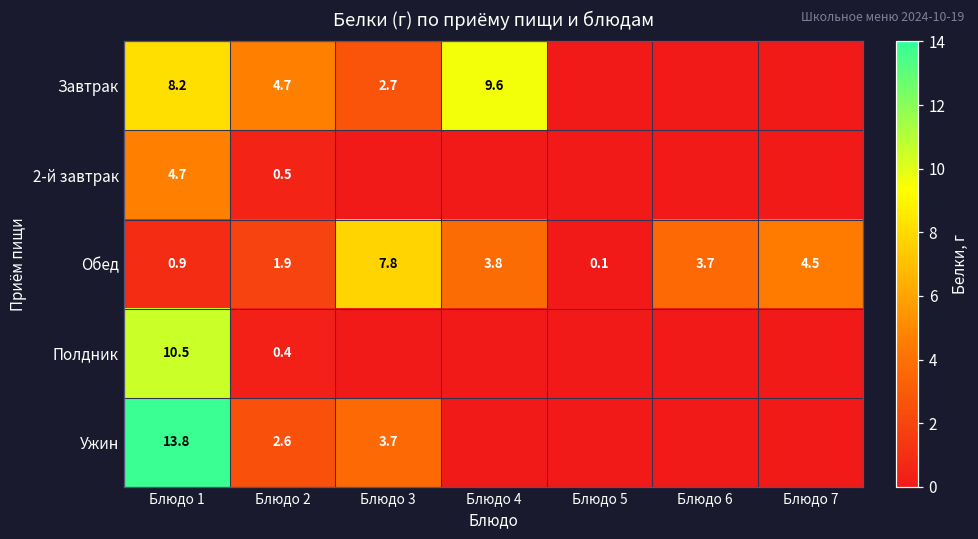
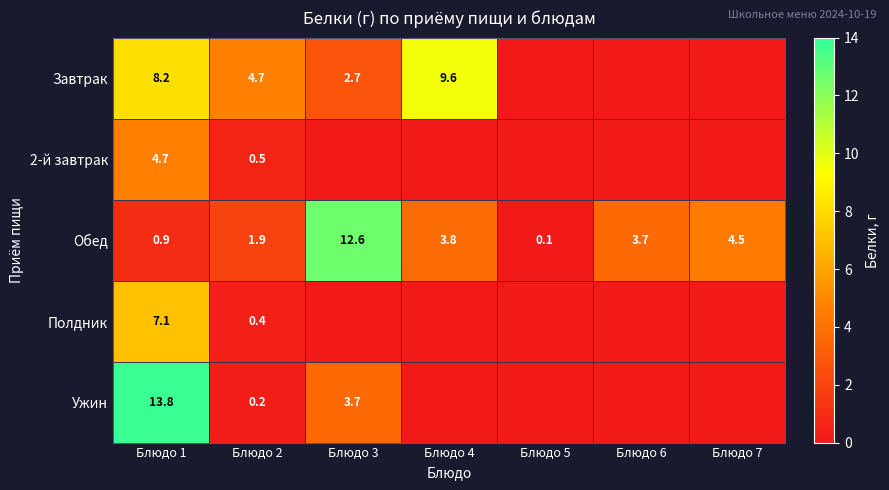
  {
    "Завтрак": {
      "Блюдо 1": 8.2,
      "Блюдо 2": 4.7,
      "Блюдо 3": 2.7,
      "Блюдо 4": 9.6
    },
    "2-й завтрак": {
      "Блюдо 1": 4.7,
      "Блюдо 2": 0.5
    },
    "Обед": {
      "Блюдо 1": 0.9,
      "Блюдо 2": 1.9,
-     "Блюдо 3": 7.8,
+     "Блюдо 3": 12.6,
      "Блюдо 4": 3.8,
      "Блюдо 5": 0.1,
      "Блюдо 6": 3.7,
      "Блюдо 7": 4.5
    },
    "Полдник": {
-     "Блюдо 1": 10.5,
+     "Блюдо 1": 7.1,
      "Блюдо 2": 0.4
    },
    "Ужин": {
      "Блюдо 1": 13.8,
-     "Блюдо 2": 2.6,
+     "Блюдо 2": 0.2,
      "Блюдо 3": 3.7
    }
  }
